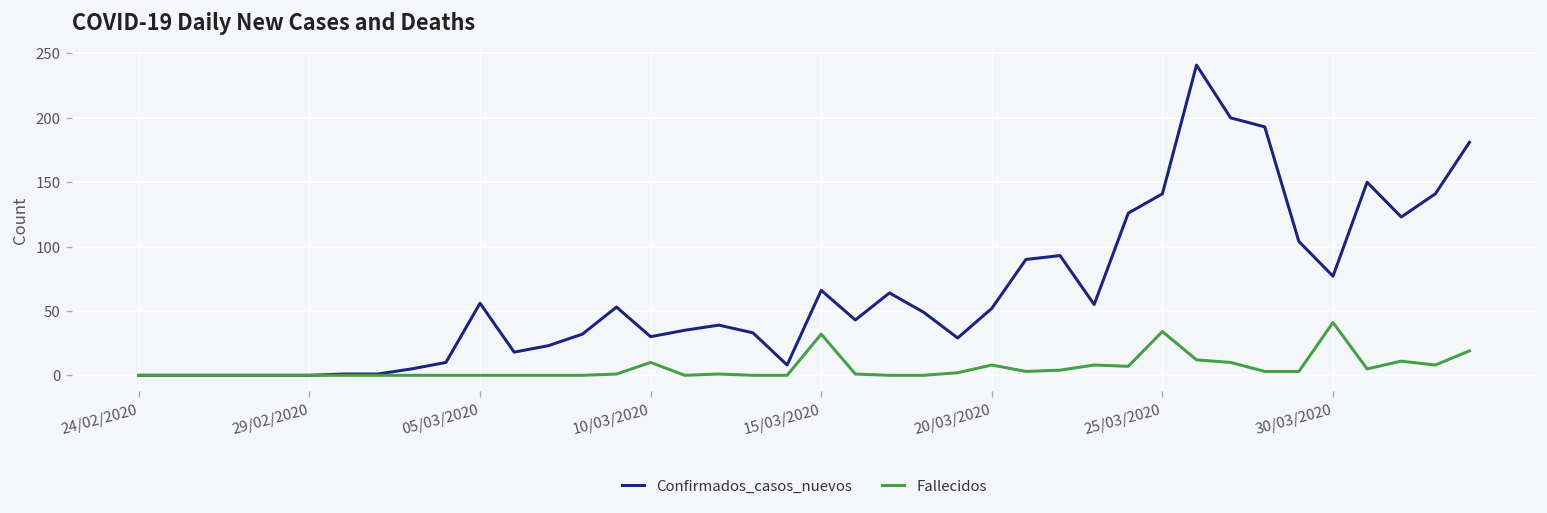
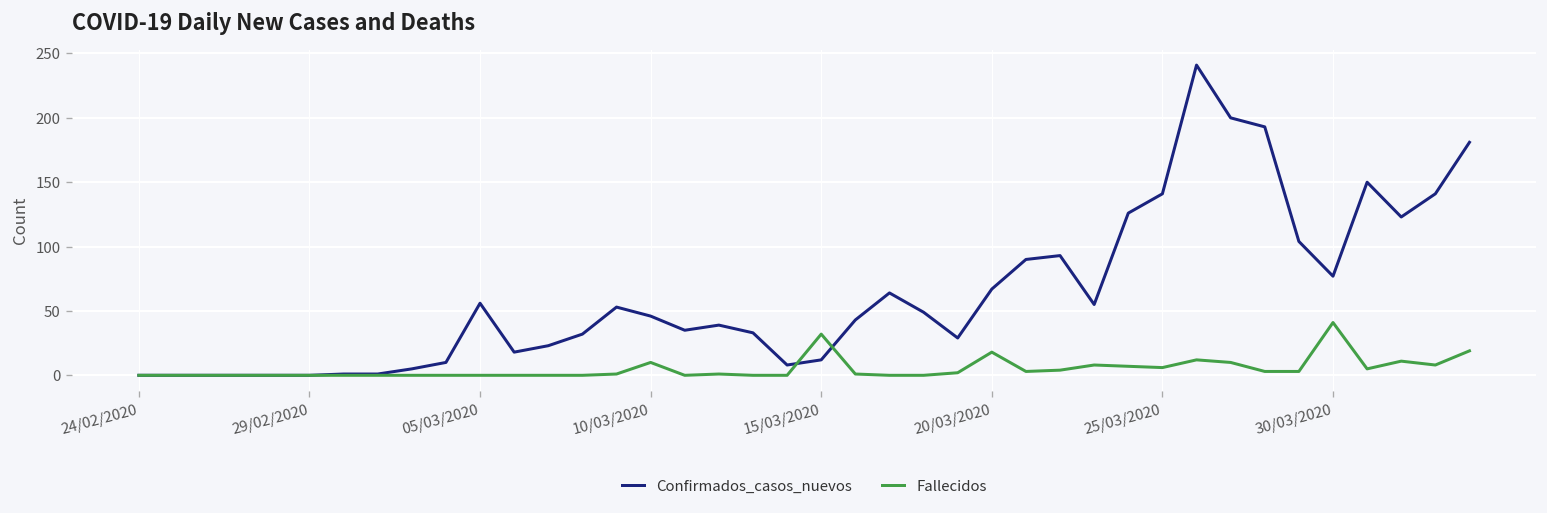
  {
    "Confirmados_casos_nuevos": {
      "05/03/2020": 56,
-     "10/03/2020": 30,
-     "15/03/2020": 66,
-     "20/03/2020": 52,
+     "10/03/2020": 46,
+     "15/03/2020": 12,
+     "20/03/2020": 67,
      "25/03/2020": 141,
      "30/03/2020": 77
    },
    "Fallecidos": {
      "05/03/2020": 0,
      "10/03/2020": 10,
      "15/03/2020": 32,
-     "20/03/2020": 8,
-     "25/03/2020": 34,
+     "20/03/2020": 18,
+     "25/03/2020": 6,
      "30/03/2020": 41
    }
  }
